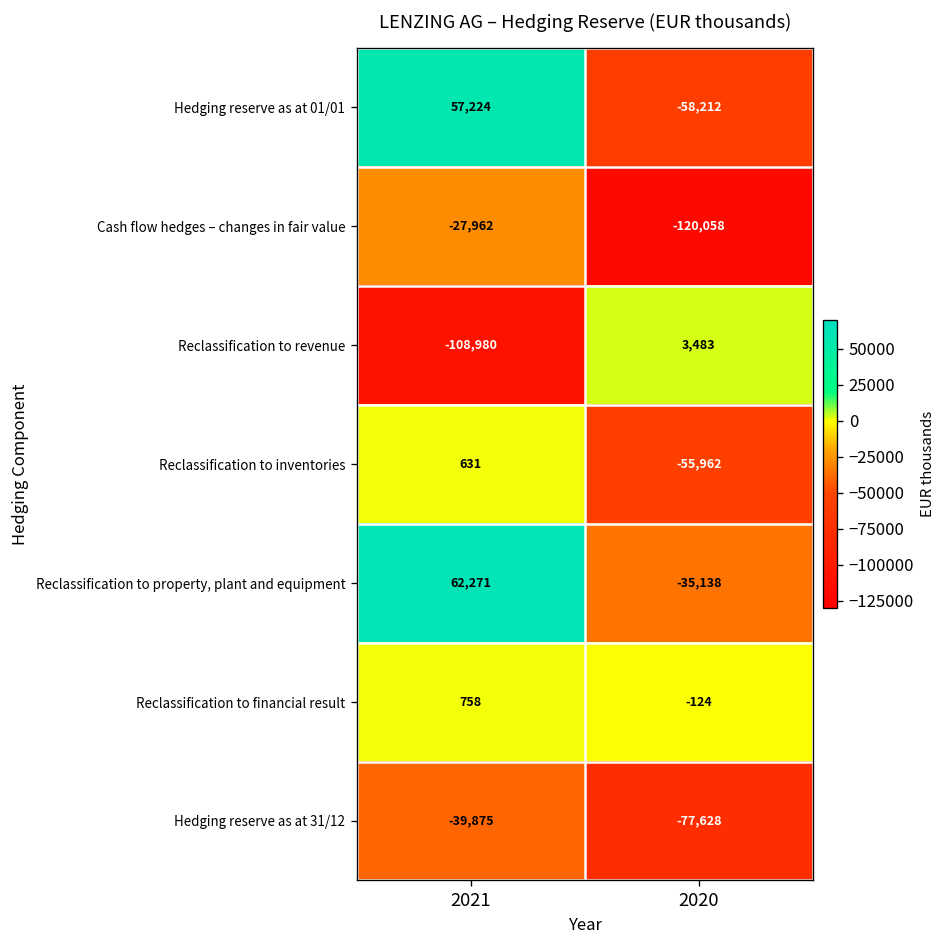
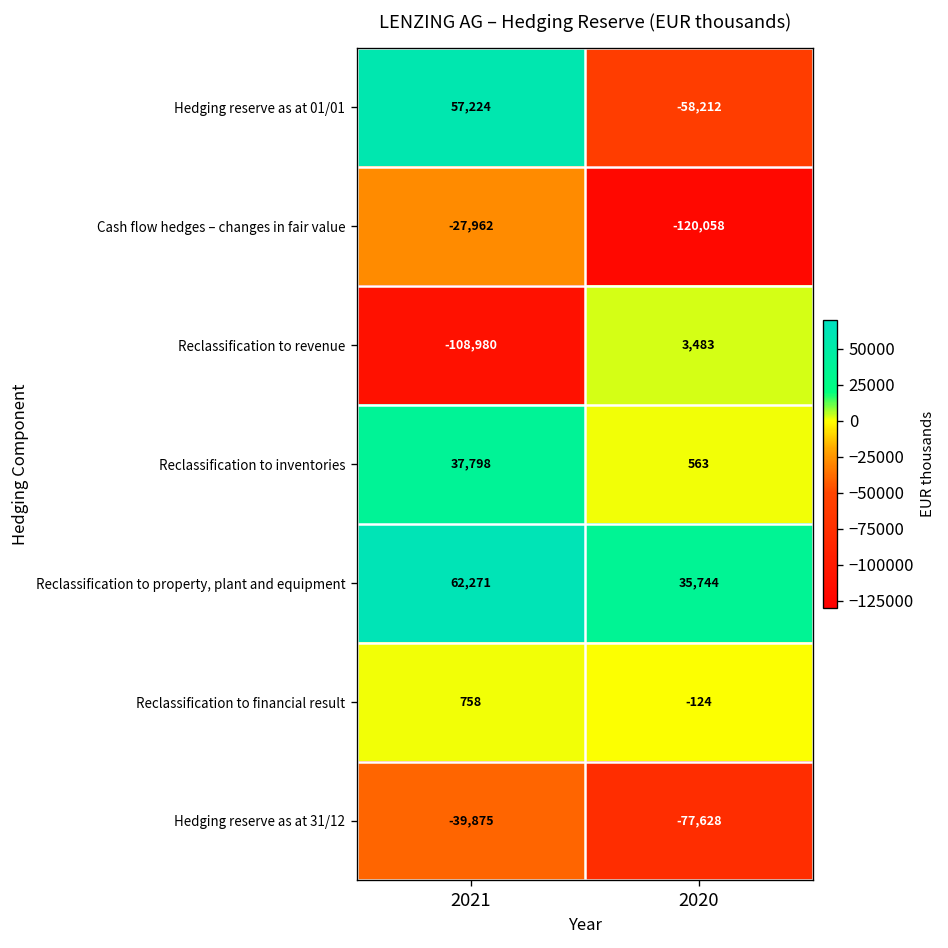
  {
    "Hedging reserve as at 01/01": {
      "2021": "57,224",
      "2020": "-58,212"
    },
    "Cash flow hedges – changes in fair value": {
      "2021": "-27,962",
      "2020": "-120,058"
    },
    "Reclassification to revenue": {
      "2021": "-108,980",
      "2020": "3,483"
    },
    "Reclassification to inventories": {
-     "2021": "631",
-     "2020": "-55,962"
+     "2021": "37,798",
+     "2020": "563"
    },
    "Reclassification to property, plant and equipment": {
      "2021": "62,271",
-     "2020": "-35,138"
+     "2020": "35,744"
    },
    "Reclassification to financial result": {
      "2021": "758",
      "2020": "-124"
    },
    "Hedging reserve as at 31/12": {
      "2021": "-39,875",
      "2020": "-77,628"
    }
  }
